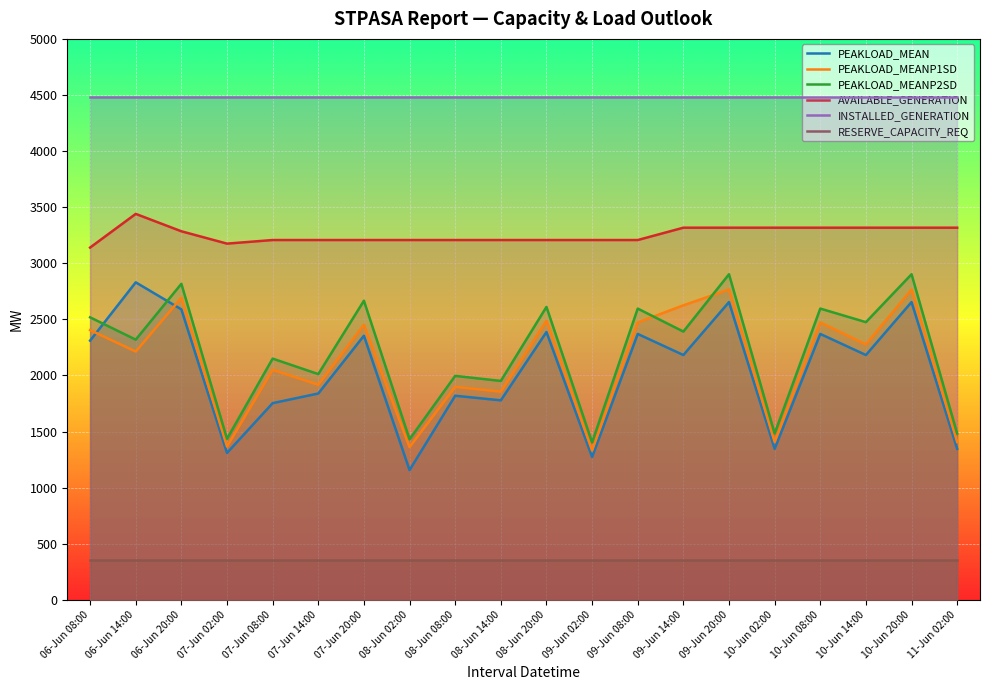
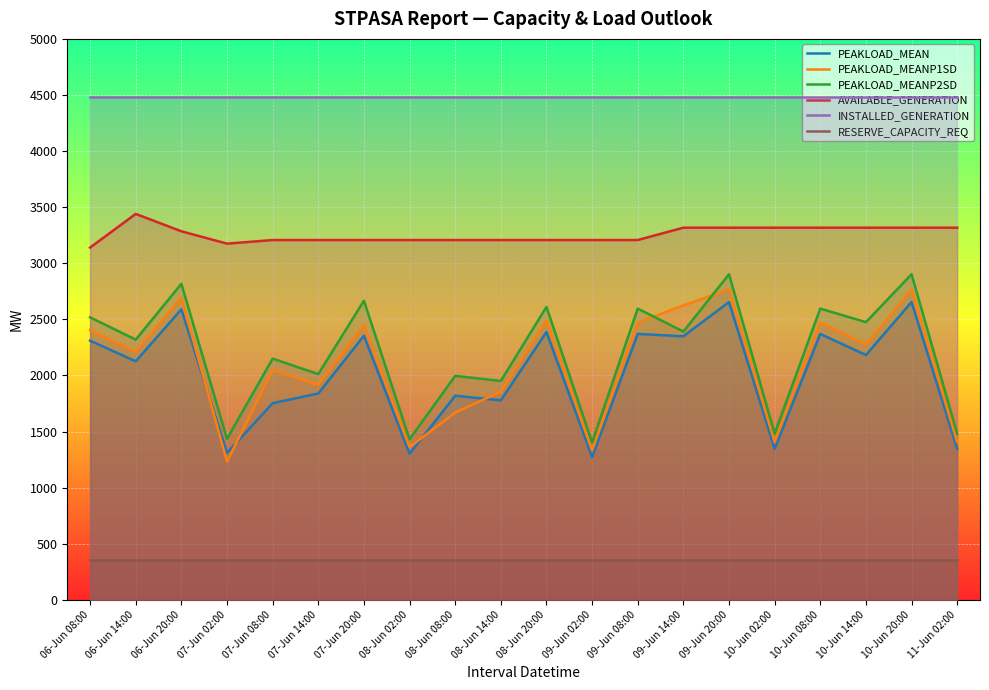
  {
    "PEAKLOAD_MEAN": {
      "06-Jun 08:00": 2310,
-     "06-Jun 14:00": 2830,
+     "06-Jun 14:00": 2130,
      "06-Jun 20:00": 2590,
      "07-Jun 02:00": 1310,
      "07-Jun 08:00": 1750,
      "07-Jun 14:00": 1840,
      "07-Jun 20:00": 2350,
-     "08-Jun 02:00": 1160,
+     "08-Jun 02:00": 1300,
      "08-Jun 08:00": 1820,
      "08-Jun 14:00": 1780,
      "08-Jun 20:00": 2390,
      "09-Jun 02:00": 1270,
      "09-Jun 08:00": 2370,
-     "09-Jun 14:00": 2180,
+     "09-Jun 14:00": 2350,
      "09-Jun 20:00": 2650,
      "10-Jun 02:00": 1350,
      "10-Jun 08:00": 2370,
      "10-Jun 14:00": 2180,
      "10-Jun 20:00": 2650,
      "11-Jun 02:00": 1350
    },
    "PEAKLOAD_MEANP1SD": {
      "06-Jun 08:00": 2400,
      "06-Jun 14:00": 2210,
      "06-Jun 20:00": 2690,
-     "07-Jun 02:00": 1370,
+     "07-Jun 02:00": 1230,
      "07-Jun 08:00": 2050,
      "07-Jun 14:00": 1920,
      "07-Jun 20:00": 2450,
      "08-Jun 02:00": 1360,
-     "08-Jun 08:00": 1900,
+     "08-Jun 08:00": 1670,
      "08-Jun 14:00": 1860,
      "08-Jun 20:00": 2490,
      "09-Jun 02:00": 1330,
      "09-Jun 08:00": 2470,
      "09-Jun 14:00": 2630,
      "09-Jun 20:00": 2770,
      "10-Jun 02:00": 1410,
      "10-Jun 08:00": 2470,
      "10-Jun 14:00": 2280,
      "10-Jun 20:00": 2770,
      "11-Jun 02:00": 1410
    },
    "PEAKLOAD_MEANP2SD": {
      "06-Jun 08:00": 2520,
      "06-Jun 14:00": 2320,
      "06-Jun 20:00": 2820,
      "07-Jun 02:00": 1440,
      "07-Jun 08:00": 2150,
      "07-Jun 14:00": 2010,
      "07-Jun 20:00": 2670,
      "08-Jun 02:00": 1430,
      "08-Jun 08:00": 2000,
      "08-Jun 14:00": 1950,
      "08-Jun 20:00": 2610,
      "09-Jun 02:00": 1400,
      "09-Jun 08:00": 2600,
      "09-Jun 14:00": 2390,
      "09-Jun 20:00": 2900,
      "10-Jun 02:00": 1480,
      "10-Jun 08:00": 2600,
      "10-Jun 14:00": 2480,
      "10-Jun 20:00": 2900,
      "11-Jun 02:00": 1480
    },
    "AVAILABLE_GENERATION": {
      "06-Jun 08:00": 3140,
      "06-Jun 14:00": 3440,
      "06-Jun 20:00": 3290,
      "07-Jun 02:00": 3180,
      "07-Jun 08:00": 3210,
      "07-Jun 14:00": 3210,
      "07-Jun 20:00": 3210,
      "08-Jun 02:00": 3210,
      "08-Jun 08:00": 3210,
      "08-Jun 14:00": 3210,
      "08-Jun 20:00": 3210,
      "09-Jun 02:00": 3210,
      "09-Jun 08:00": 3210,
      "09-Jun 14:00": 3320,
      "09-Jun 20:00": 3320,
      "10-Jun 02:00": 3320,
      "10-Jun 08:00": 3320,
      "10-Jun 14:00": 3320,
      "10-Jun 20:00": 3320,
      "11-Jun 02:00": 3320
    },
    "INSTALLED_GENERATION": {
      "06-Jun 08:00": 4490,
      "06-Jun 14:00": 4490,
      "06-Jun 20:00": 4490,
      "07-Jun 02:00": 4490,
      "07-Jun 08:00": 4490,
      "07-Jun 14:00": 4490,
      "07-Jun 20:00": 4490,
      "08-Jun 02:00": 4490,
      "08-Jun 08:00": 4490,
      "08-Jun 14:00": 4490,
      "08-Jun 20:00": 4490,
      "09-Jun 02:00": 4490,
      "09-Jun 08:00": 4490,
      "09-Jun 14:00": 4490,
      "09-Jun 20:00": 4490,
      "10-Jun 02:00": 4490
    },
    "RESERVE_CAPACITY_REQ": {
      "06-Jun 08:00": 350,
      "06-Jun 14:00": 350,
      "06-Jun 20:00": 350,
      "07-Jun 02:00": 350,
      "07-Jun 08:00": 350,
      "07-Jun 14:00": 350,
      "07-Jun 20:00": 350,
      "08-Jun 02:00": 350,
      "08-Jun 08:00": 350,
      "08-Jun 14:00": 350,
      "08-Jun 20:00": 350,
      "09-Jun 02:00": 350,
      "09-Jun 08:00": 350,
      "09-Jun 14:00": 350,
      "09-Jun 20:00": 350,
      "10-Jun 02:00": 350,
      "10-Jun 08:00": 350,
      "10-Jun 14:00": 350,
      "10-Jun 20:00": 350,
      "11-Jun 02:00": 350
    }
  }
